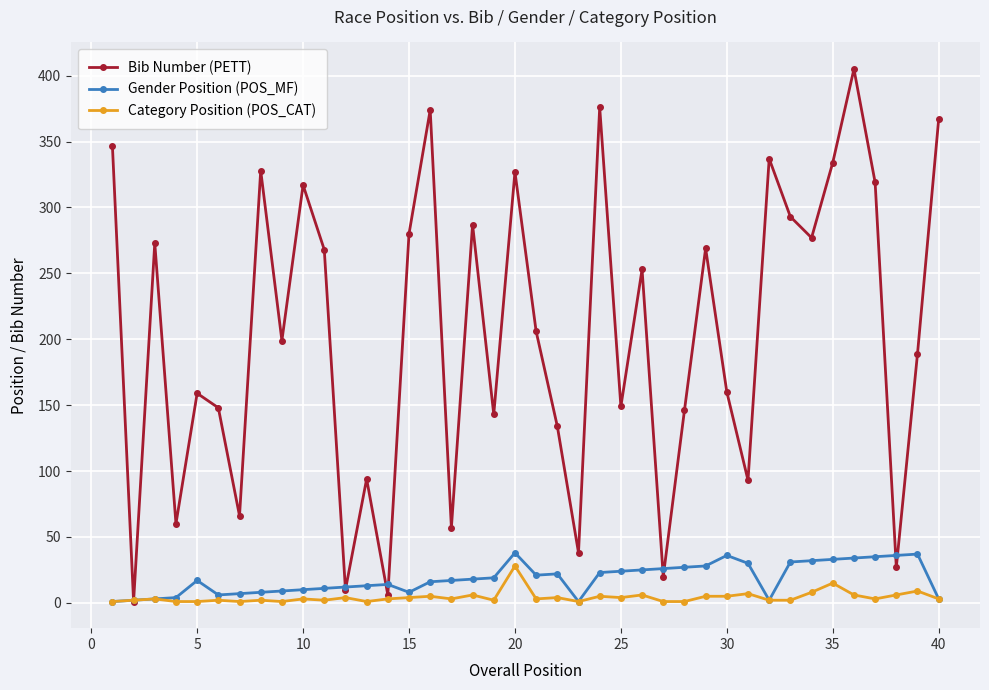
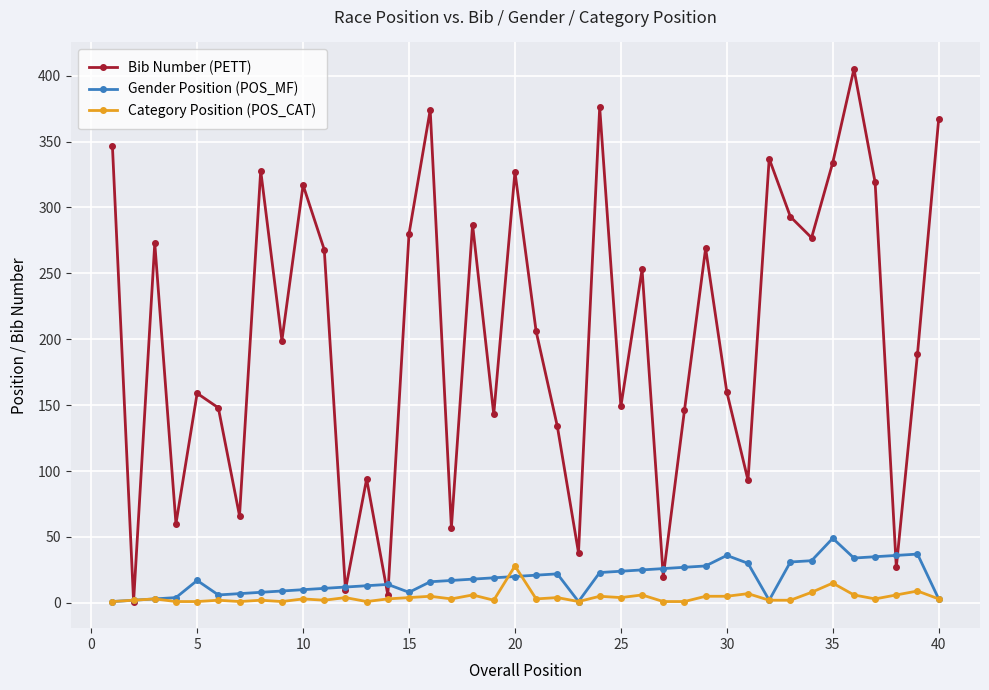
  {
    "Bib Number (PETT)": {
      "5": 159,
      "10": 317,
      "15": 280,
      "20": 327,
      "25": 149,
      "30": 160,
      "35": 334,
      "40": 367
    },
    "Gender Position (POS_MF)": {
      "5": 17,
      "10": 10,
      "15": 8,
-     "20": 38,
+     "20": 20,
      "25": 24,
      "30": 36,
-     "35": 33
+     "35": 49
    },
    "Category Position (POS_CAT)": {
      "5": 1,
      "10": 3,
      "15": 4,
      "20": 28,
      "25": 4,
      "30": 5,
      "35": 15
    }
  }
